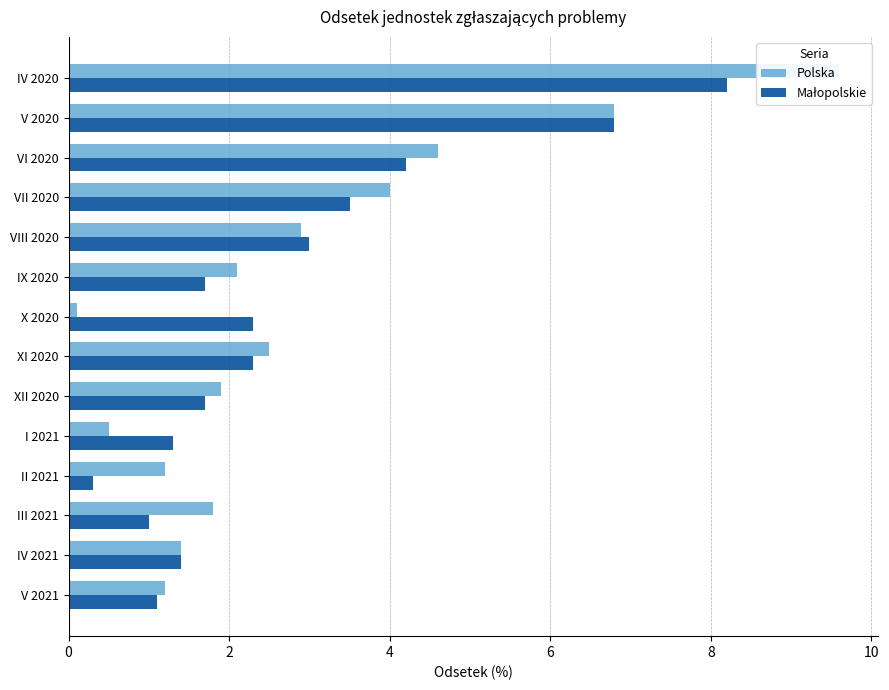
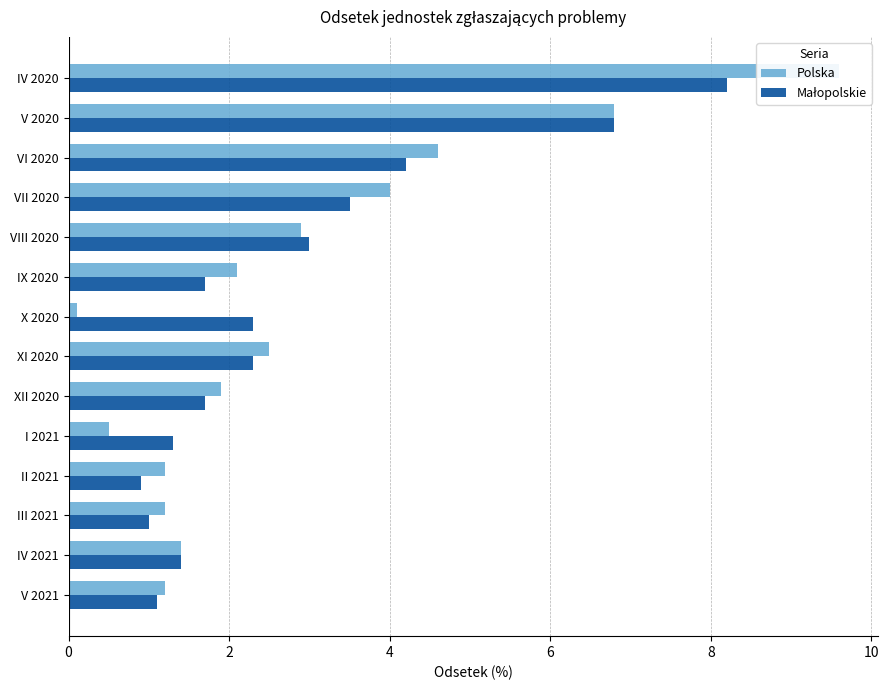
  {
    "Polska": {
      "V 2020": 6.8,
      "VI 2020": 4.6,
      "VII 2020": 4.0,
      "VIII 2020": 2.9,
      "IX 2020": 2.1,
      "X 2020": 0.1,
      "XI 2020": 2.5,
      "XII 2020": 1.9,
      "I 2021": 0.5,
      "II 2021": 1.2,
-     "III 2021": 1.8,
+     "III 2021": 1.2,
      "IV 2021": 1.4,
      "V 2021": 1.2
    },
    "Małopolskie": {
      "IV 2020": 8.2,
      "V 2020": 6.8,
      "VI 2020": 4.2,
      "VII 2020": 3.5,
      "VIII 2020": 3.0,
      "IX 2020": 1.7,
      "X 2020": 2.3,
      "XI 2020": 2.3,
      "XII 2020": 1.7,
      "I 2021": 1.3,
-     "II 2021": 0.3,
+     "II 2021": 0.9,
      "III 2021": 1.0,
      "IV 2021": 1.4,
      "V 2021": 1.1
    }
  }
